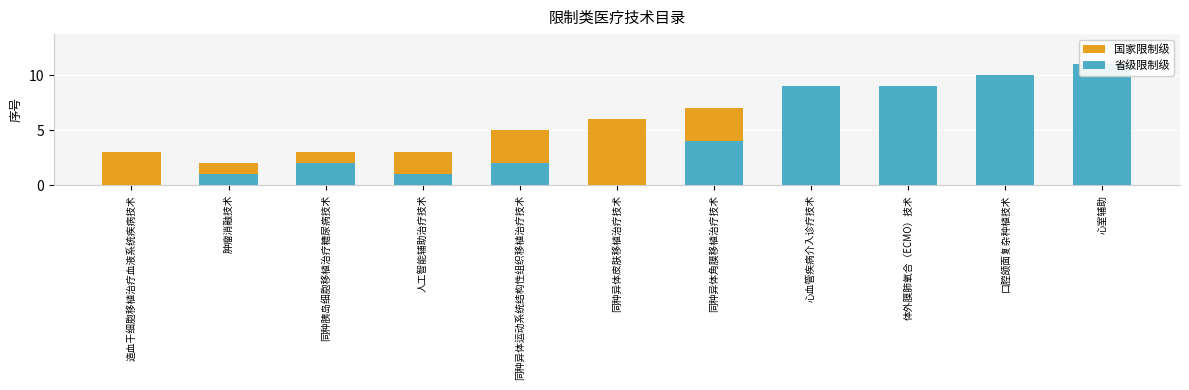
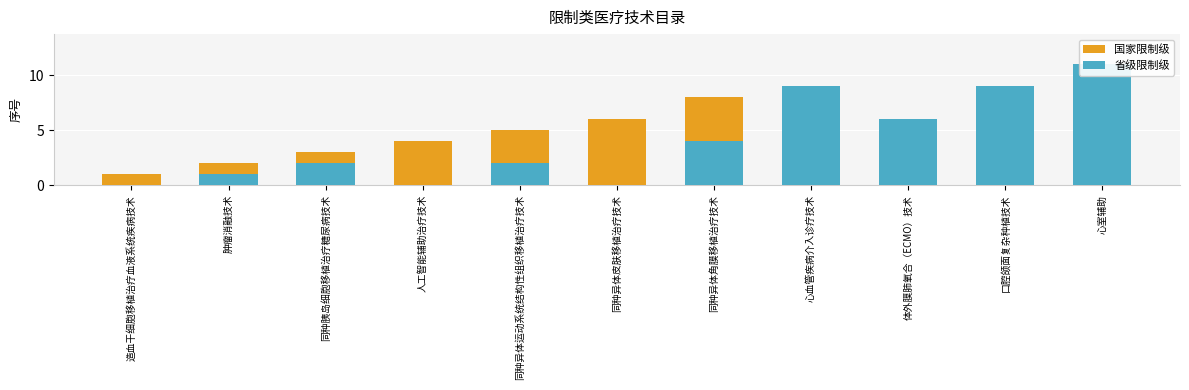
  {
    "国家限制级": {
-     "造血干细胞移植治疗血液系统疾病技术": 3,
+     "造血干细胞移植治疗血液系统疾病技术": 1,
      "肿瘤消融技术": 2,
      "同种胰岛细胞移植治疗糖尿病技术": 3,
-     "人工智能辅助治疗技术": 3,
+     "人工智能辅助治疗技术": 4,
      "同种异体运动系统结构性组织移植治疗技术": 5,
      "同种异体皮肤移植治疗技术": 6,
-     "同种异体角膜移植治疗技术": 7,
+     "同种异体角膜移植治疗技术": 8,
      "心血管疾病介入诊疗技术": 0,
      "口腔颌面复杂种植技术": 0
    },
    "省级限制级": {
      "造血干细胞移植治疗血液系统疾病技术": 0,
-     "人工智能辅助治疗技术": 1,
+     "人工智能辅助治疗技术": 0,
      "同种异体皮肤移植治疗技术": 0,
      "心血管疾病介入诊疗技术": 9,
-     "体外膜肺氧合（ECMO）技术": 9,
-     "口腔颌面复杂种植技术": 10
+     "体外膜肺氧合（ECMO）技术": 6,
+     "口腔颌面复杂种植技术": 9
    }
  }
